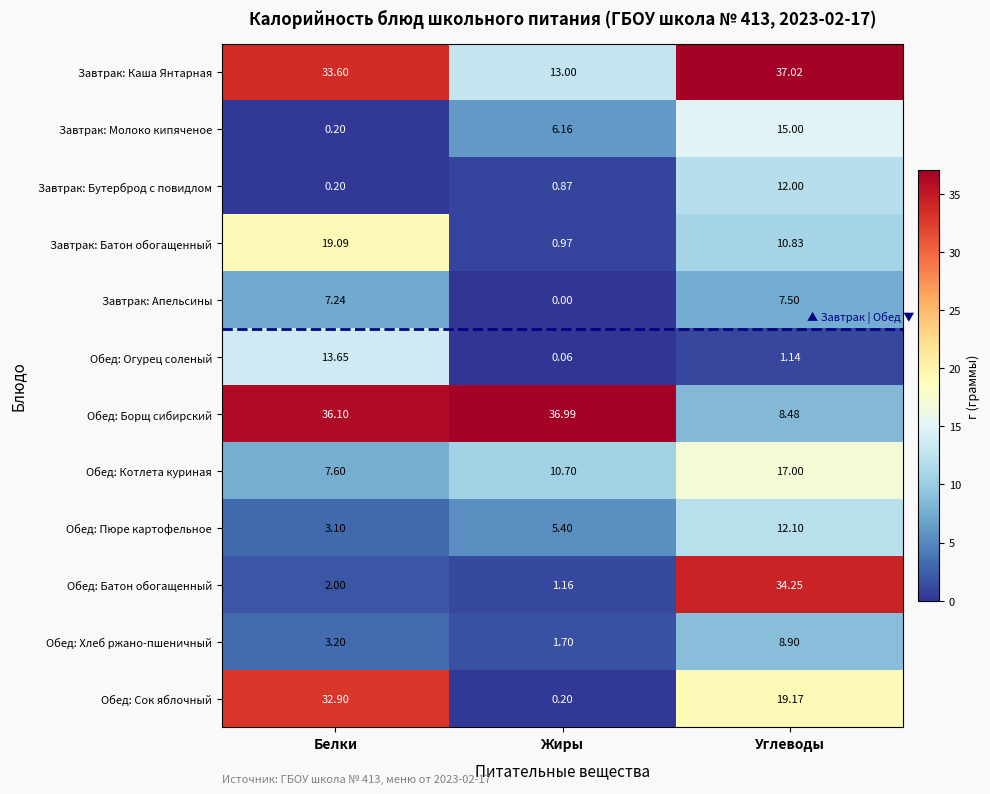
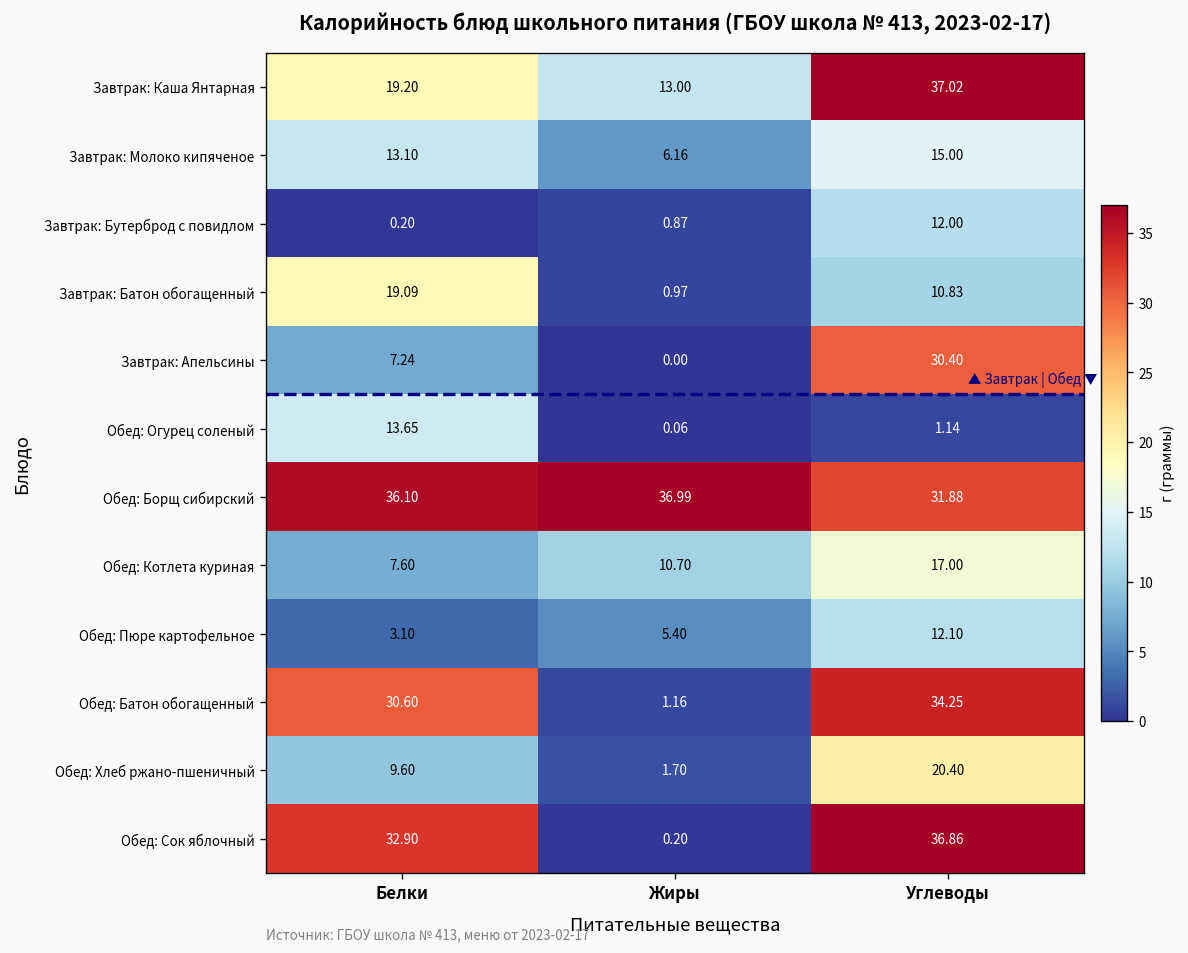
  {
    "Завтрак: Каша Янтарная": {
-     "Белки": 33.60,
+     "Белки": 19.20,
      "Жиры": 13.00,
      "Углеводы": 37.02
    },
    "Завтрак: Молоко кипяченое": {
-     "Белки": 0.20,
+     "Белки": 13.10,
      "Жиры": 6.16,
      "Углеводы": 15.00
    },
    "Завтрак: Бутерброд с повидлом": {
      "Белки": 0.20,
      "Жиры": 0.87,
      "Углеводы": 12.00
    },
    "Завтрак: Батон обогащенный": {
      "Белки": 19.09,
      "Жиры": 0.97,
      "Углеводы": 10.83
    },
    "Завтрак: Апельсины": {
      "Белки": 7.24,
      "Жиры": 0.00,
-     "Углеводы": 7.50
+     "Углеводы": 30.40
    },
    "Обед: Огурец соленый": {
      "Белки": 13.65,
      "Жиры": 0.06,
      "Углеводы": 1.14
    },
    "Обед: Борщ сибирский": {
      "Белки": 36.10,
      "Жиры": 36.99,
-     "Углеводы": 8.48
+     "Углеводы": 31.88
    },
    "Обед: Котлета куриная": {
      "Белки": 7.60,
      "Жиры": 10.70,
      "Углеводы": 17.00
    },
    "Обед: Пюре картофельное": {
      "Белки": 3.10,
      "Жиры": 5.40,
      "Углеводы": 12.10
    },
    "Обед: Батон обогащенный": {
-     "Белки": 2.00,
+     "Белки": 30.60,
      "Жиры": 1.16,
      "Углеводы": 34.25
    },
    "Обед: Хлеб ржано-пшеничный": {
-     "Белки": 3.20,
+     "Белки": 9.60,
      "Жиры": 1.70,
-     "Углеводы": 8.90
+     "Углеводы": 20.40
    },
    "Обед: Сок яблочный": {
      "Белки": 32.90,
      "Жиры": 0.20,
-     "Углеводы": 19.17
+     "Углеводы": 36.86
    }
  }
